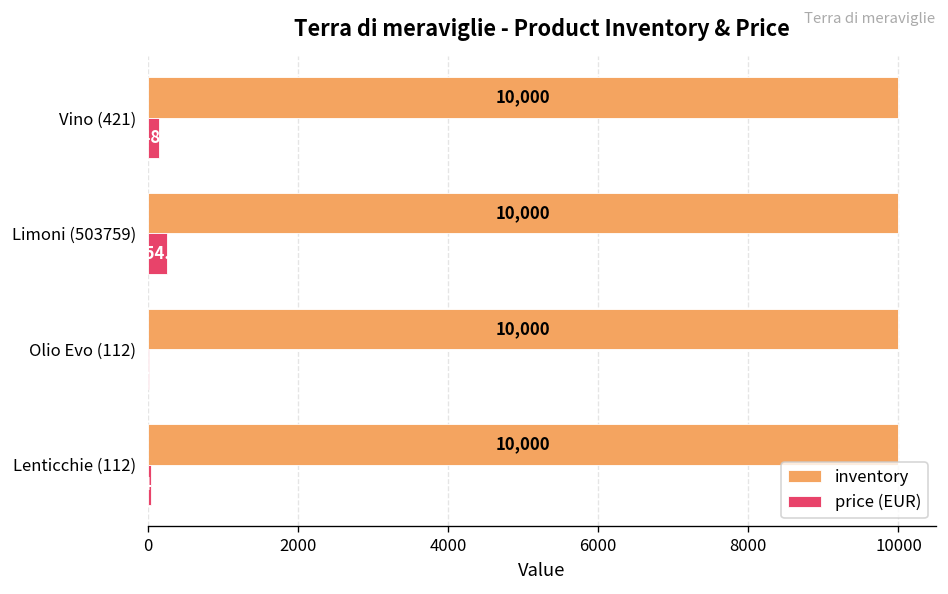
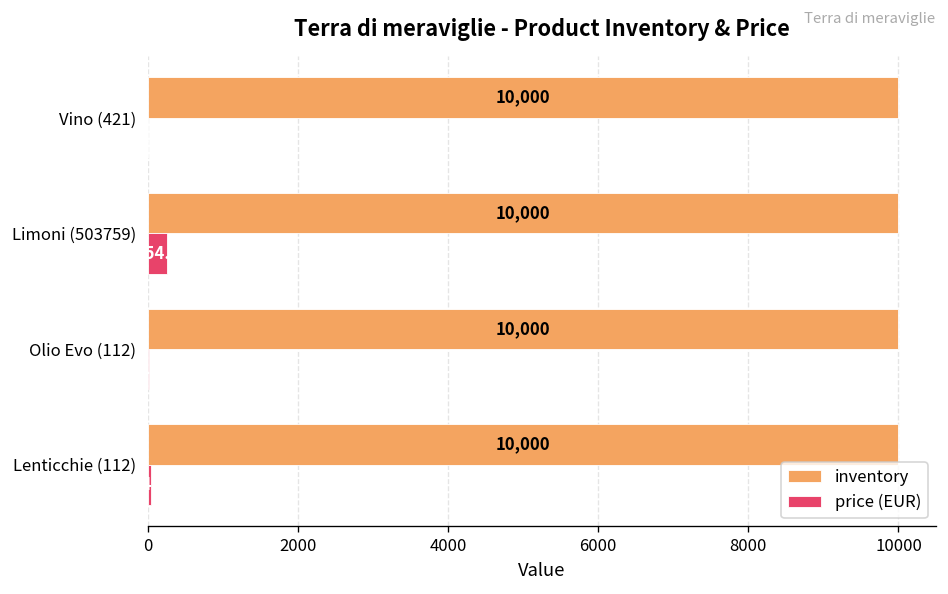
  {
    "inventory": {
      "Vino (421)": "10,000",
      "Limoni (503759)": "10,000",
      "Olio Evo (112)": "10,000",
      "Lenticchie (112)": "10,000"
    },
    "price (EUR)": {
-     "Vino (421)": "100",
+     "Vino (421)": "0",
      "Limoni (503759)": "300",
      "Lenticchie (112)": "0"
    }
  }
